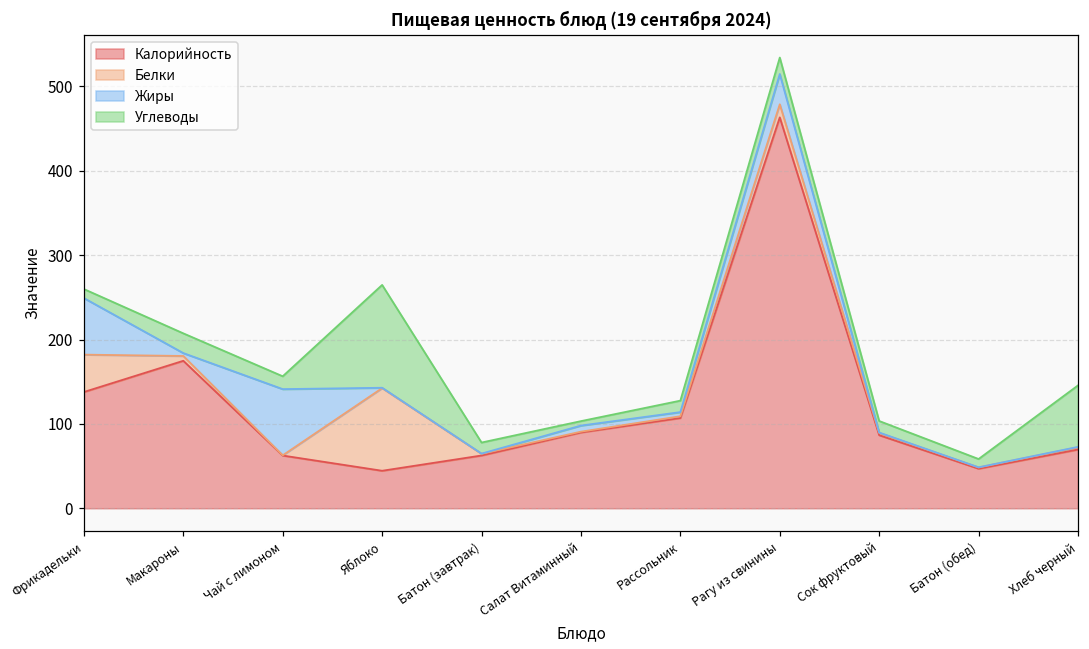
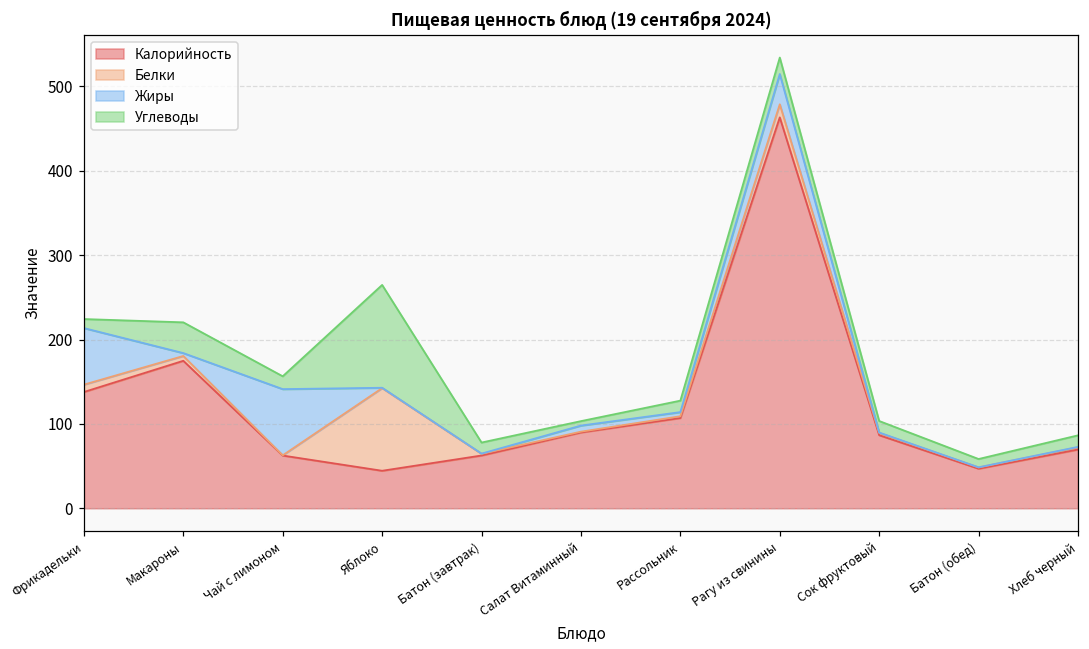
  {
    "Калорийность": {
      "Фрикадельки": 140,
      "Макароны": 170,
      "Яблоко": 40,
      "Рагу из свинины": 460
    },
    "Белки": {
-     "Фрикадельки": 40,
+     "Фрикадельки": 10,
      "Макароны": 10,
      "Рагу из свинины": 20
    },
    "Жиры": {
      "Фрикадельки": 70,
      "Макароны": 0,
      "Чай с лимоном": 80,
      "Салат Витаминный": 10,
      "Рассольник": 0,
      "Рагу из свинины": 40
    },
    "Углеводы": {
      "Фрикадельки": 10,
-     "Макароны": 20,
+     "Макароны": 40,
      "Чай с лимоном": 20,
      "Яблоко": 120,
      "Батон (завтрак)": 10,
      "Салат Витаминный": 10,
      "Рассольник": 10,
      "Рагу из свинины": 20,
      "Сок фруктовый": 10,
      "Батон (обед)": 10,
-     "Хлеб черный": 70
+     "Хлеб черный": 10
    }
  }
